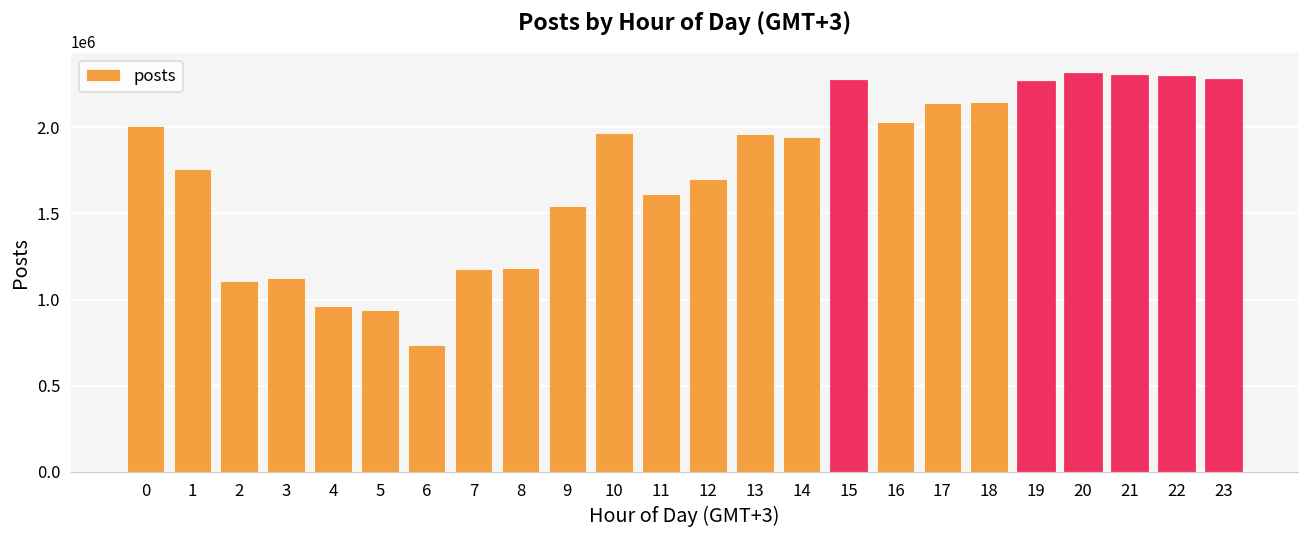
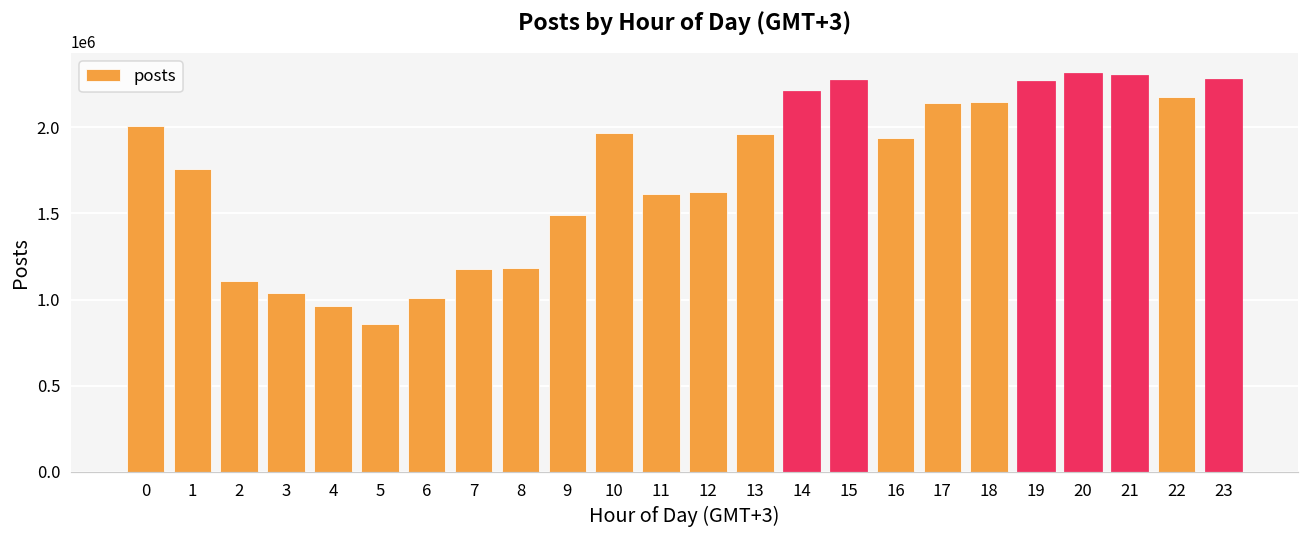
  {
    "0": 2010000,
    "1": 1760000,
    "2": 1110000,
-   "3": 1130000,
+   "3": 1040000,
    "4": 960000,
-   "5": 940000,
-   "6": 740000,
+   "5": 860000,
+   "6": 1010000,
    "7": 1180000,
    "8": 1180000,
-   "9": 1540000,
+   "9": 1490000,
    "10": 1970000,
    "11": 1610000,
-   "12": 1700000,
+   "12": 1630000,
    "13": 1960000,
-   "14": 1940000,
+   "14": 2210000,
    "15": 2270000,
-   "16": 2030000,
+   "16": 1940000,
    "17": 2140000,
    "18": 2150000,
    "19": 2270000,
    "20": 2310000,
    "21": 2300000,
-   "22": 2300000,
+   "22": 2170000,
    "23": 2280000
  }
